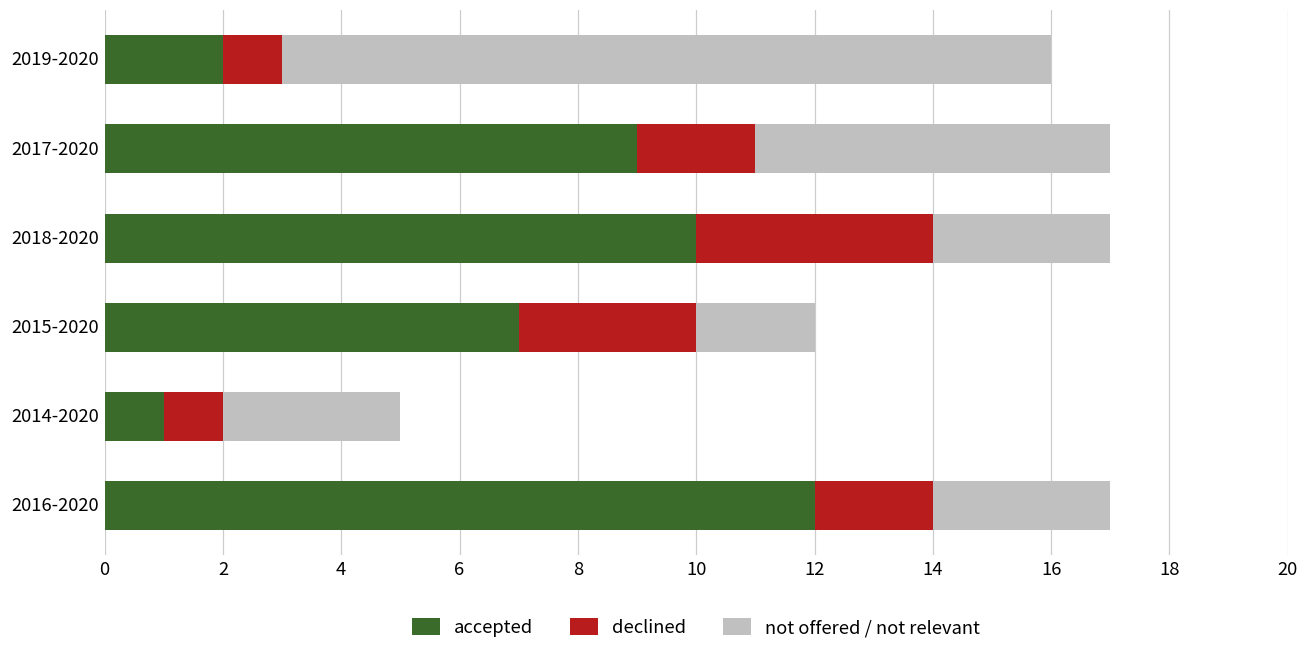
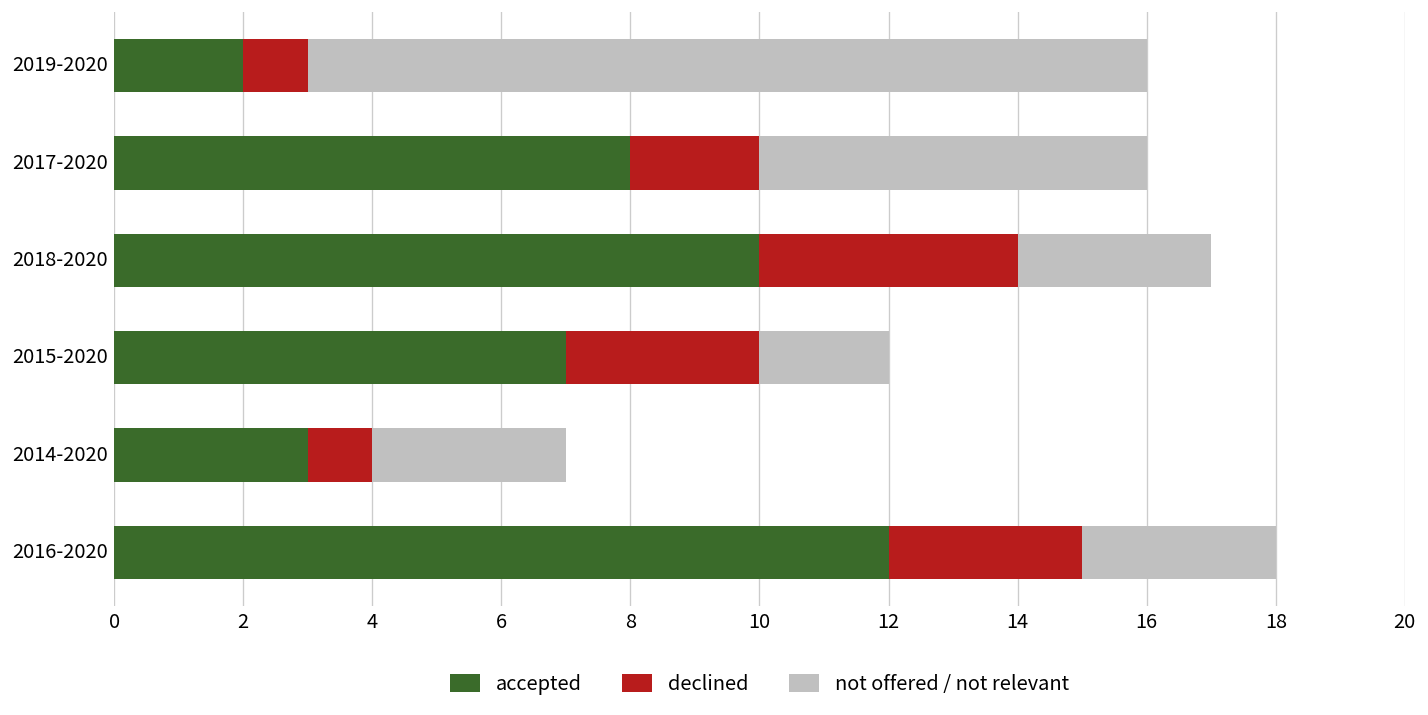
  {
    "accepted": {
      "2019-2020": 2,
-     "2017-2020": 9,
+     "2017-2020": 8,
      "2018-2020": 10,
      "2015-2020": 7,
-     "2014-2020": 1,
+     "2014-2020": 3,
      "2016-2020": 12
    },
    "declined": {
      "2019-2020": 1,
      "2017-2020": 2,
      "2018-2020": 4,
      "2015-2020": 3,
      "2014-2020": 1,
-     "2016-2020": 2
+     "2016-2020": 3
    },
    "not offered / not relevant": {
      "2019-2020": 13,
      "2017-2020": 6,
      "2018-2020": 3,
      "2015-2020": 2,
      "2014-2020": 3,
      "2016-2020": 3
    }
  }
